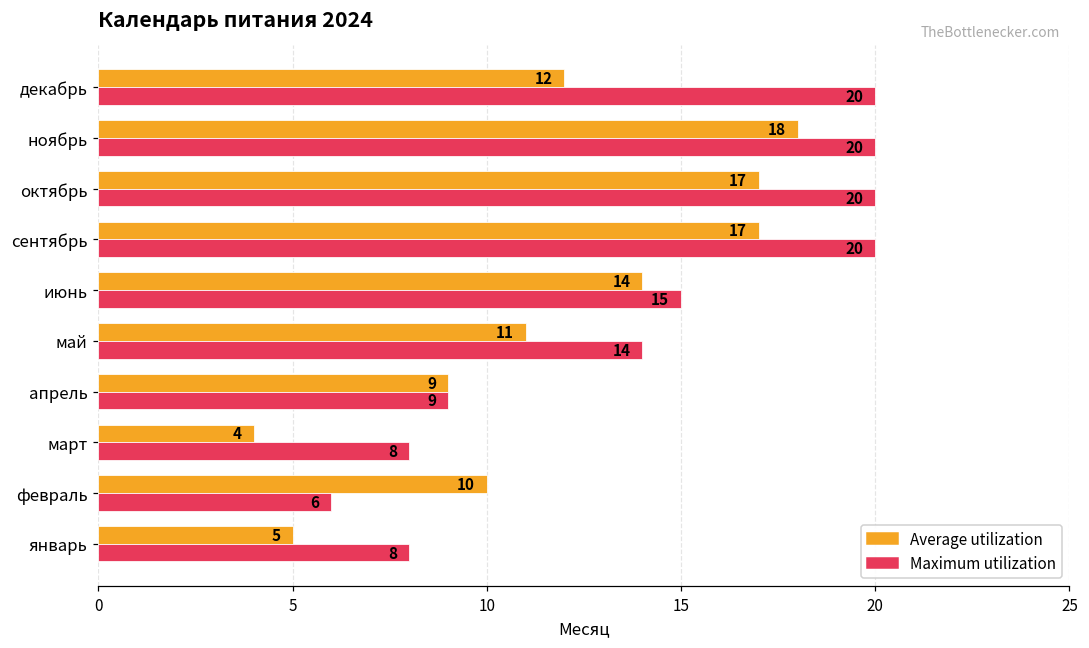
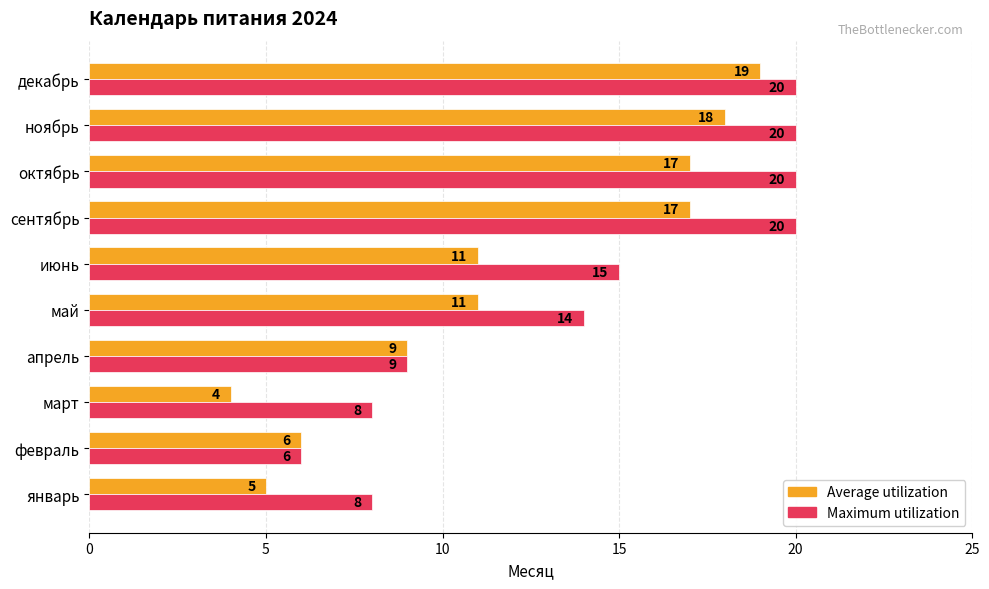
  {
    "Average utilization": {
-     "декабрь": 12,
+     "декабрь": 19,
      "ноябрь": 18,
      "октябрь": 17,
      "сентябрь": 17,
-     "июнь": 14,
+     "июнь": 11,
      "май": 11,
      "апрель": 9,
      "март": 4,
-     "февраль": 10,
+     "февраль": 6,
      "январь": 5
    },
    "Maximum utilization": {
      "декабрь": 20,
      "ноябрь": 20,
      "октябрь": 20,
      "сентябрь": 20,
      "июнь": 15,
      "май": 14,
      "апрель": 9,
      "март": 8,
      "февраль": 6,
      "январь": 8
    }
  }
